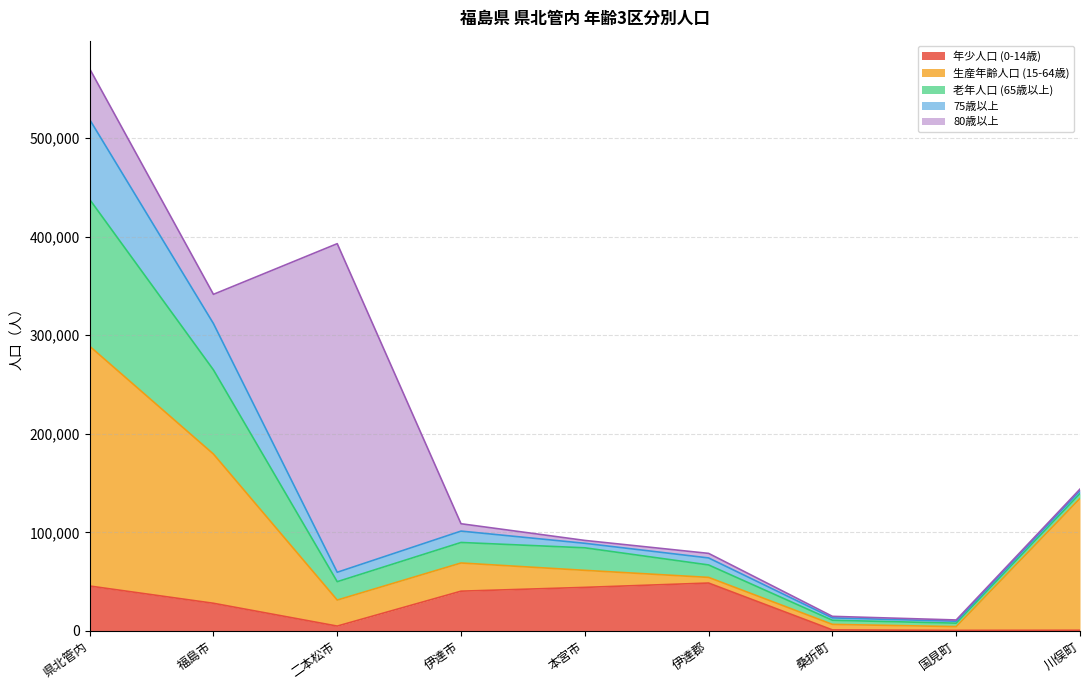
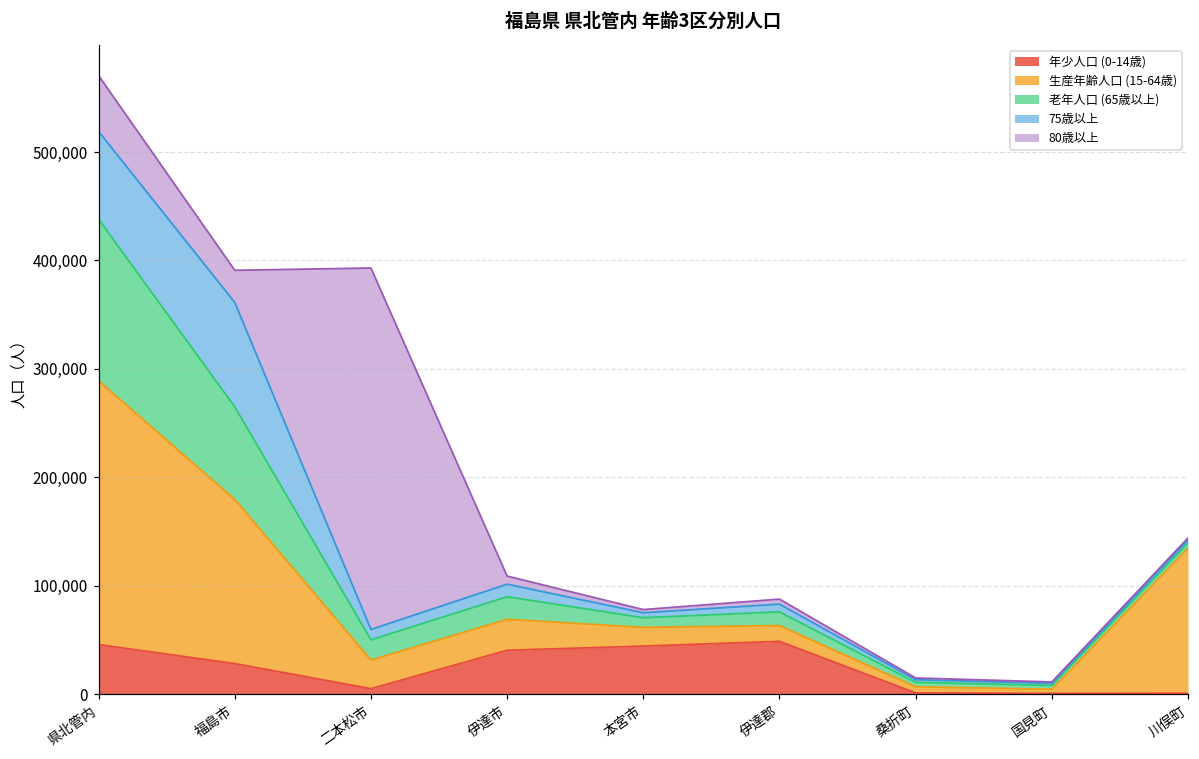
  {
    "年少人口 (0-14歳)": {
      "県北管内": "50,000",
      "福島市": "30,000",
      "二本松市": "0",
      "伊達市": "40,000",
      "本宮市": "40,000",
      "伊達郡": "50,000",
      "桑折町": "0",
      "国見町": "0",
      "川俣町": "0"
    },
    "生産年齢人口 (15-64歳)": {
      "県北管内": "240,000",
      "福島市": "150,000",
      "二本松市": "30,000",
      "伊達市": "30,000",
      "本宮市": "20,000",
-     "伊達郡": "6,000",
+     "伊達郡": "15,000",
      "桑折町": "10,000",
      "国見町": "0",
      "川俣町": "130,000"
    },
    "老年人口 (65歳以上)": {
      "県北管内": "150,000",
      "福島市": "90,000",
      "二本松市": "20,000",
      "伊達市": "20,000",
-     "本宮市": "20,000",
+     "本宮市": "10,000",
      "伊達郡": "10,000",
      "川俣町": "0"
    },
    "75歳以上": {
      "県北管内": "80,000",
-     "福島市": "50,000",
+     "福島市": "100,000",
      "二本松市": "10,000",
      "伊達市": "10,000",
      "本宮市": "0",
      "伊達郡": "10,000"
    },
    "80歳以上": {
      "県北管内": "50,000",
      "福島市": "30,000",
      "二本松市": "330,000",
      "伊達市": "10,000",
      "本宮市": "0",
      "伊達郡": "0"
    }
  }
